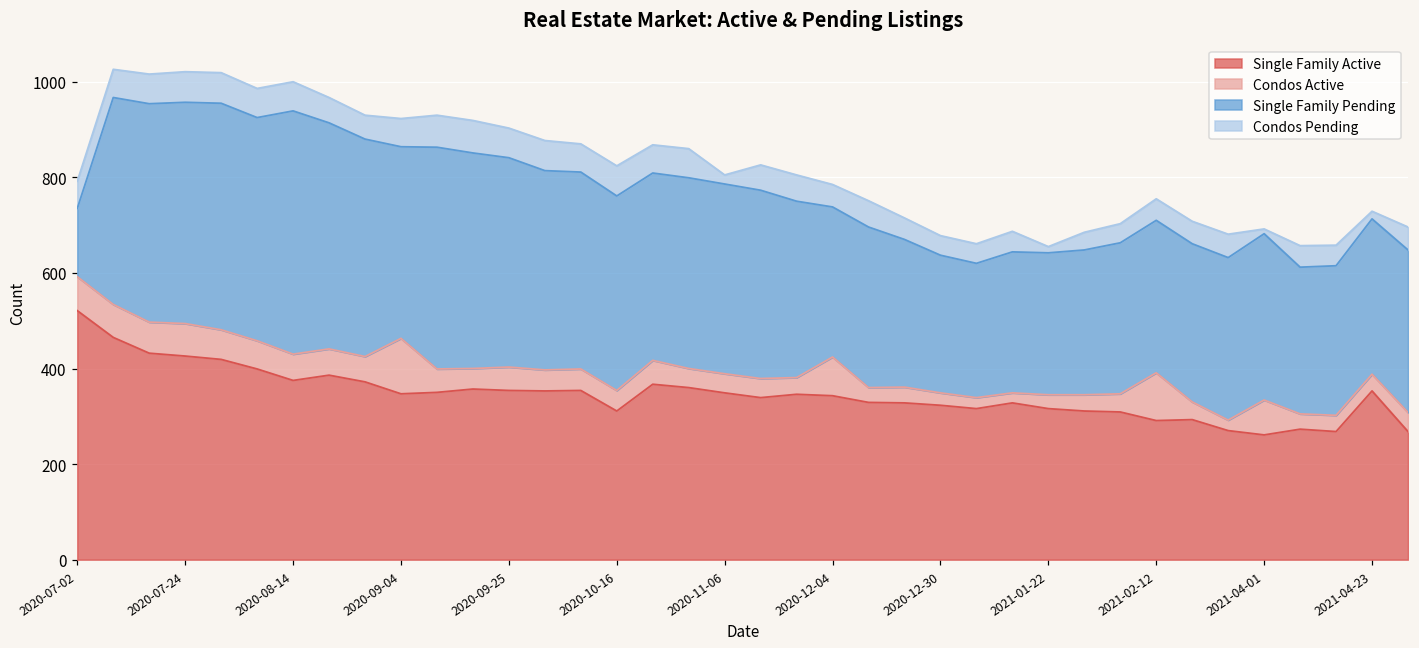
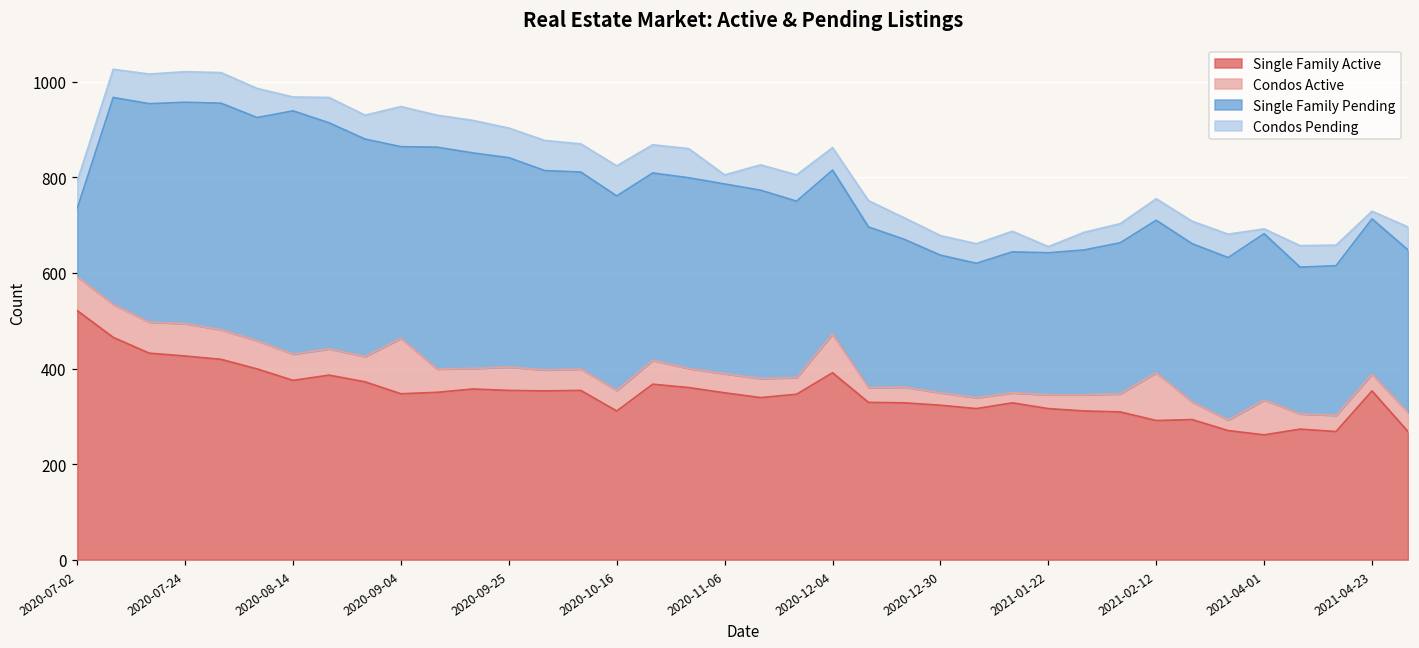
  {
    "Single Family Active": {
      "2020-07-02": 520,
      "2020-07-24": 430,
      "2020-08-14": 380,
      "2020-09-04": 350,
      "2020-09-25": 350,
      "2020-10-16": 310,
      "2020-11-06": 350,
-     "2020-12-04": 340,
+     "2020-12-04": 390,
      "2020-12-30": 320,
      "2021-01-22": 320,
      "2021-02-12": 290,
      "2021-04-01": 260,
      "2021-04-23": 350
    },
    "Condos Active": {
      "2020-07-02": 70,
      "2020-07-24": 70,
      "2020-08-14": 60,
      "2020-09-04": 120,
      "2020-09-25": 50,
      "2020-10-16": 40,
      "2020-11-06": 40,
      "2020-12-04": 80,
      "2020-12-30": 30,
      "2021-01-22": 30,
      "2021-02-12": 100,
      "2021-04-01": 70,
      "2021-04-23": 40
    },
    "Single Family Pending": {
      "2020-07-02": 140,
      "2020-07-24": 460,
      "2020-08-14": 510,
      "2020-09-04": 400,
      "2020-09-25": 440,
      "2020-10-16": 410,
      "2020-11-06": 400,
-     "2020-12-04": 310,
+     "2020-12-04": 340,
      "2020-12-30": 290,
      "2021-01-22": 300,
      "2021-02-12": 320,
      "2021-04-01": 350,
      "2021-04-23": 330
    },
    "Condos Pending": {
      "2020-07-02": 60,
      "2020-07-24": 60,
-     "2020-08-14": 60,
-     "2020-09-04": 60,
+     "2020-08-14": 30,
+     "2020-09-04": 80,
      "2020-09-25": 60,
      "2020-10-16": 60,
      "2020-11-06": 20,
      "2020-12-04": 50,
      "2020-12-30": 40,
      "2021-01-22": 10,
      "2021-02-12": 50,
      "2021-04-01": 10,
      "2021-04-23": 20
    }
  }
